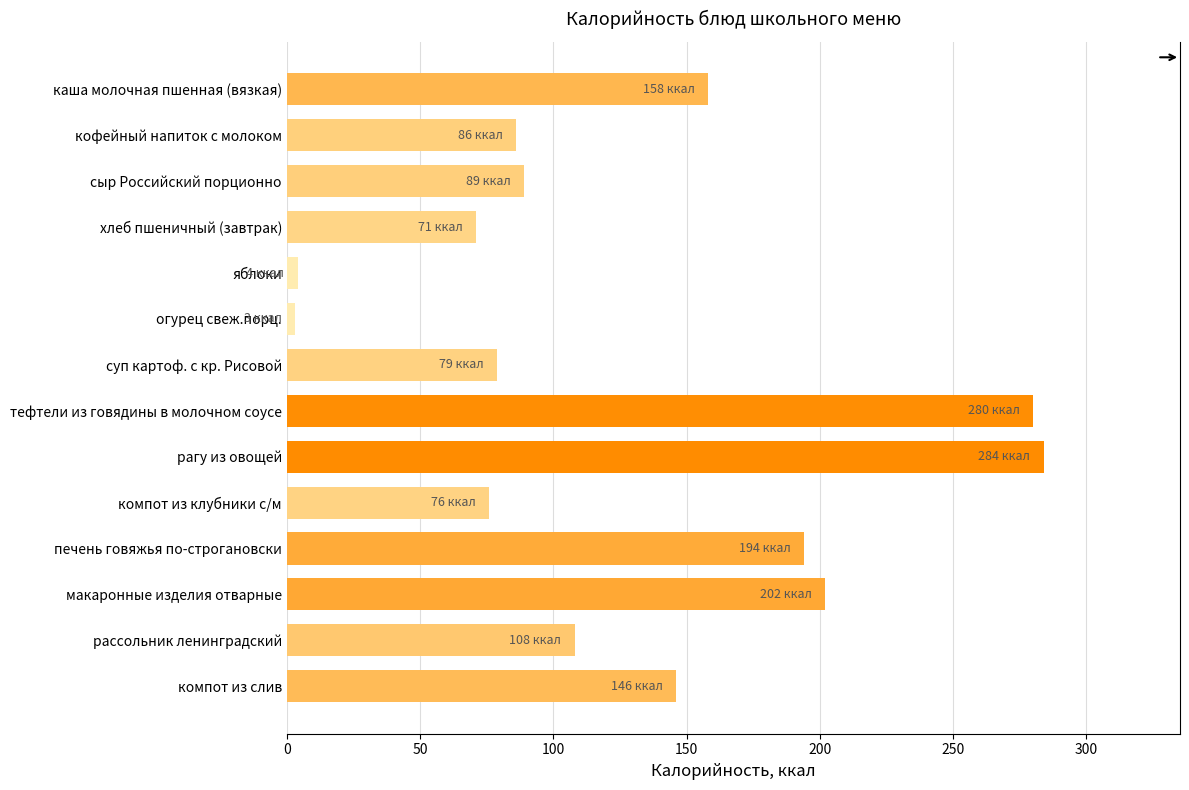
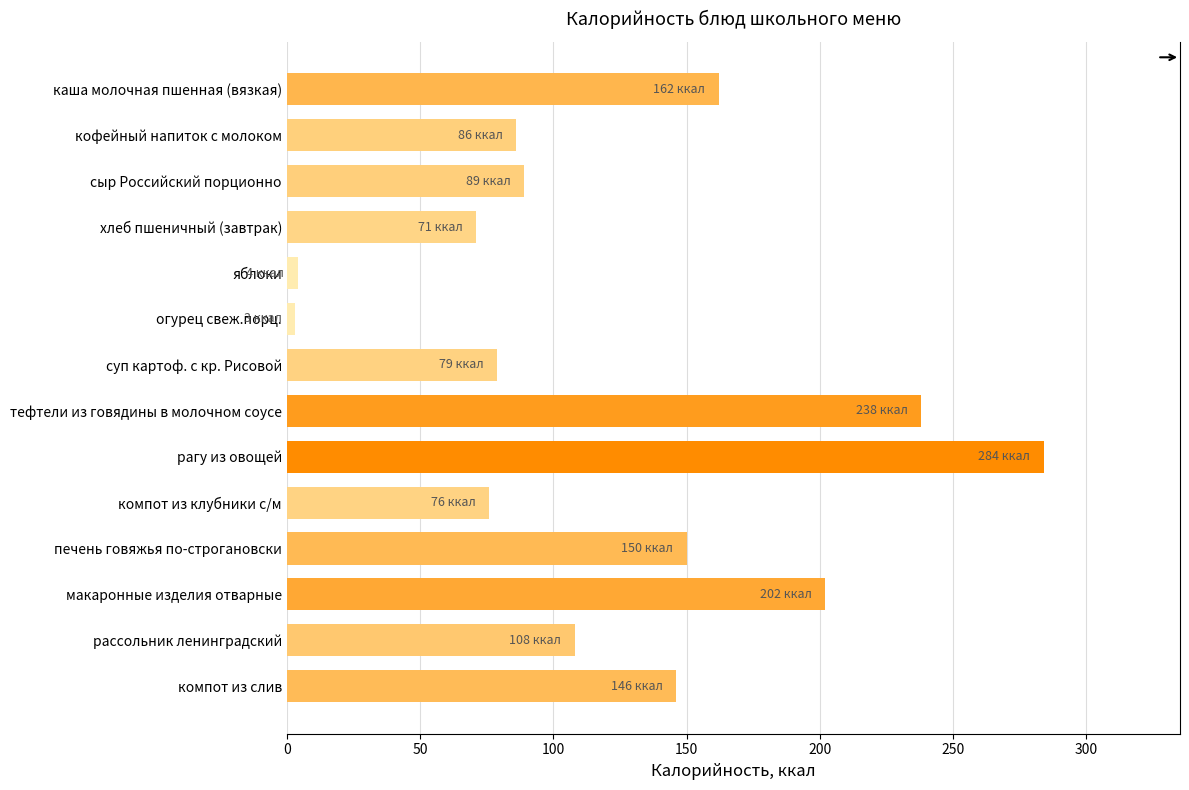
  {
-   "каша молочная пшенная (вязкая)": 158,
+   "каша молочная пшенная (вязкая)": 162,
    "кофейный напиток с молоком": 86,
    "сыр Российский порционно": 89,
    "хлеб пшеничный (завтрак)": 71,
    "яблоки": 4,
    "огурец свеж.порц.": 3,
    "суп картоф. с кр. Рисовой": 79,
-   "тефтели из говядины в молочном соусе": 280,
+   "тефтели из говядины в молочном соусе": 238,
    "рагу из овощей": 284,
    "компот из клубники с/м": 76,
-   "печень говяжья по-строгановски": 194,
+   "печень говяжья по-строгановски": 150,
    "макаронные изделия отварные": 202,
    "рассольник ленинградский": 108,
    "компот из слив": 146
  }
